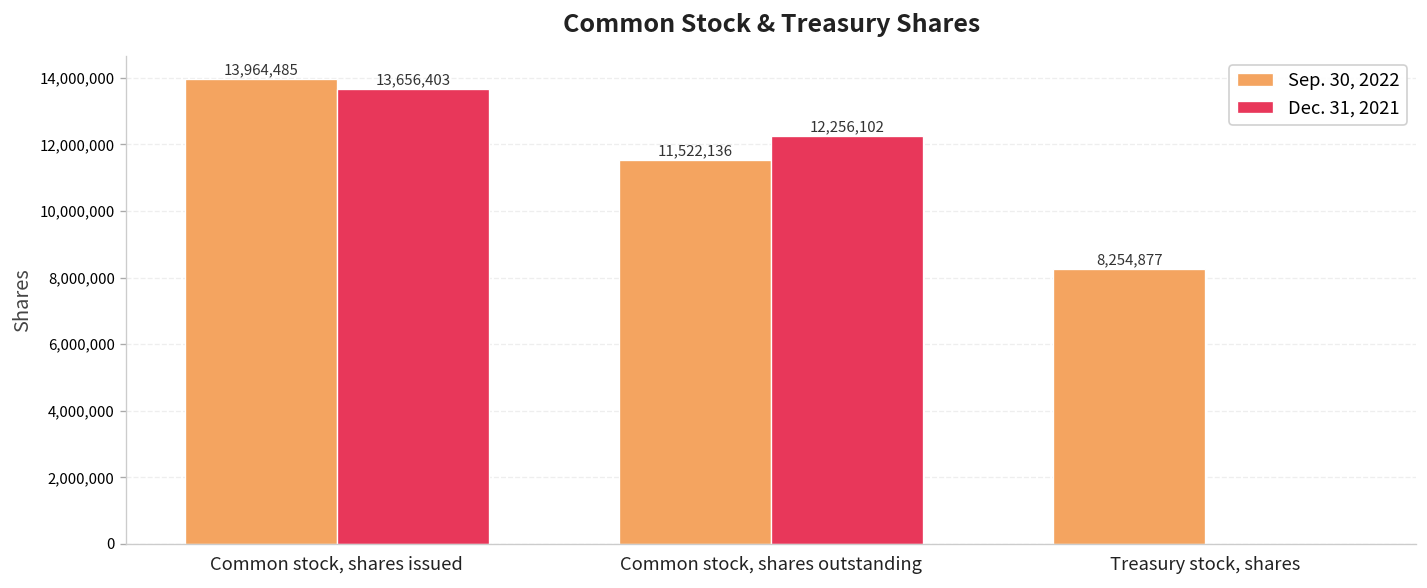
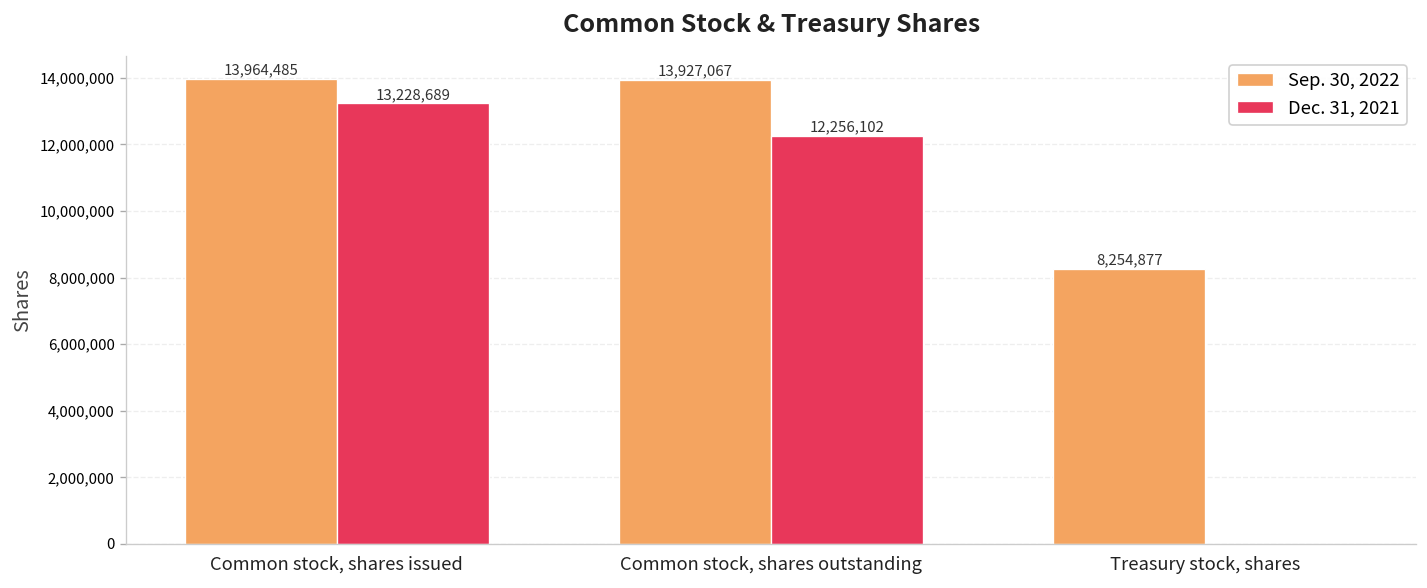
  {
    "Sep. 30, 2022": {
      "Common stock, shares issued": "13,964,485",
-     "Common stock, shares outstanding": "11,522,136",
+     "Common stock, shares outstanding": "13,927,067",
      "Treasury stock, shares": "8,254,877"
    },
    "Dec. 31, 2021": {
-     "Common stock, shares issued": "13,656,403",
+     "Common stock, shares issued": "13,228,689",
      "Common stock, shares outstanding": "12,256,102"
    }
  }
